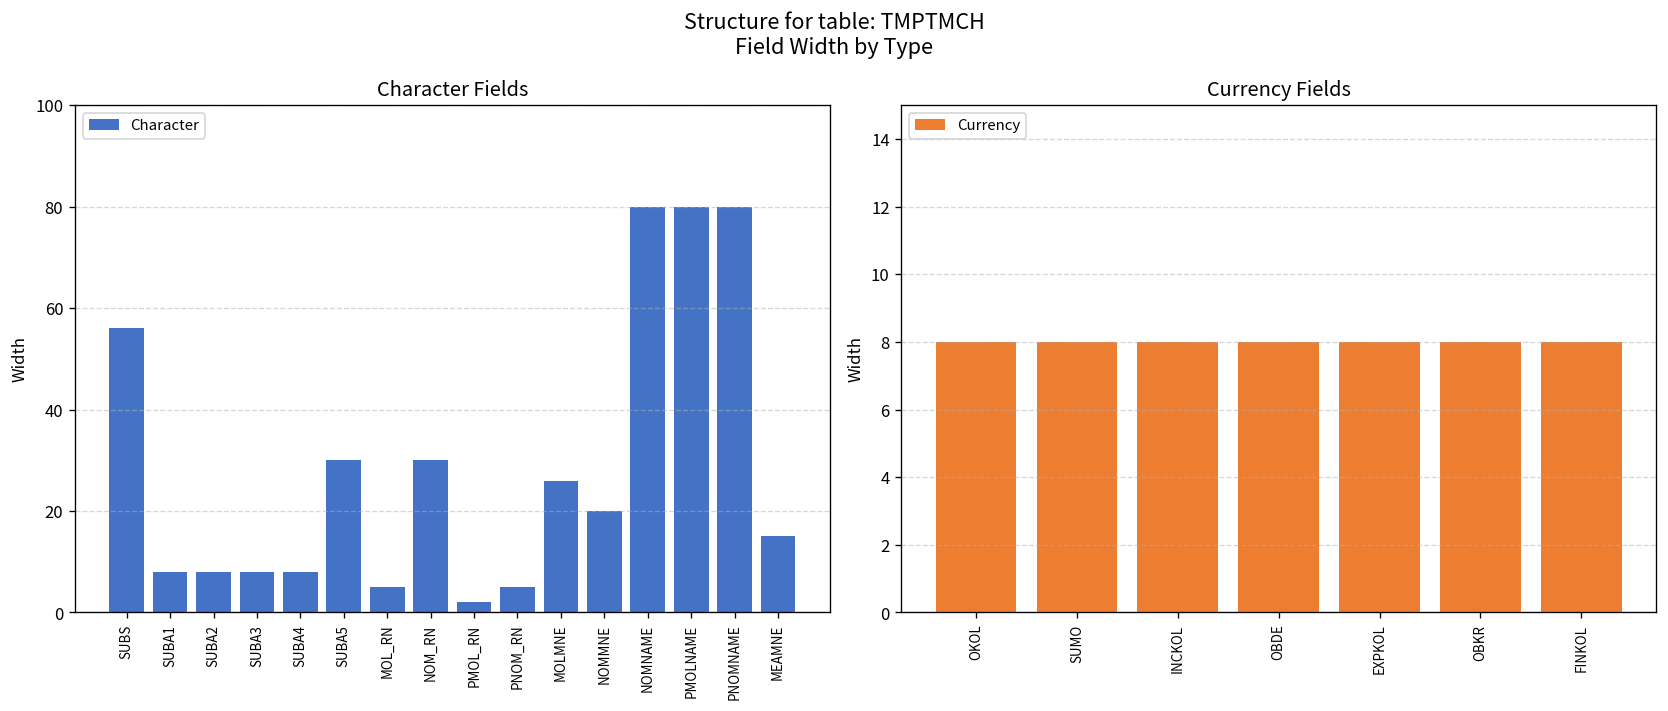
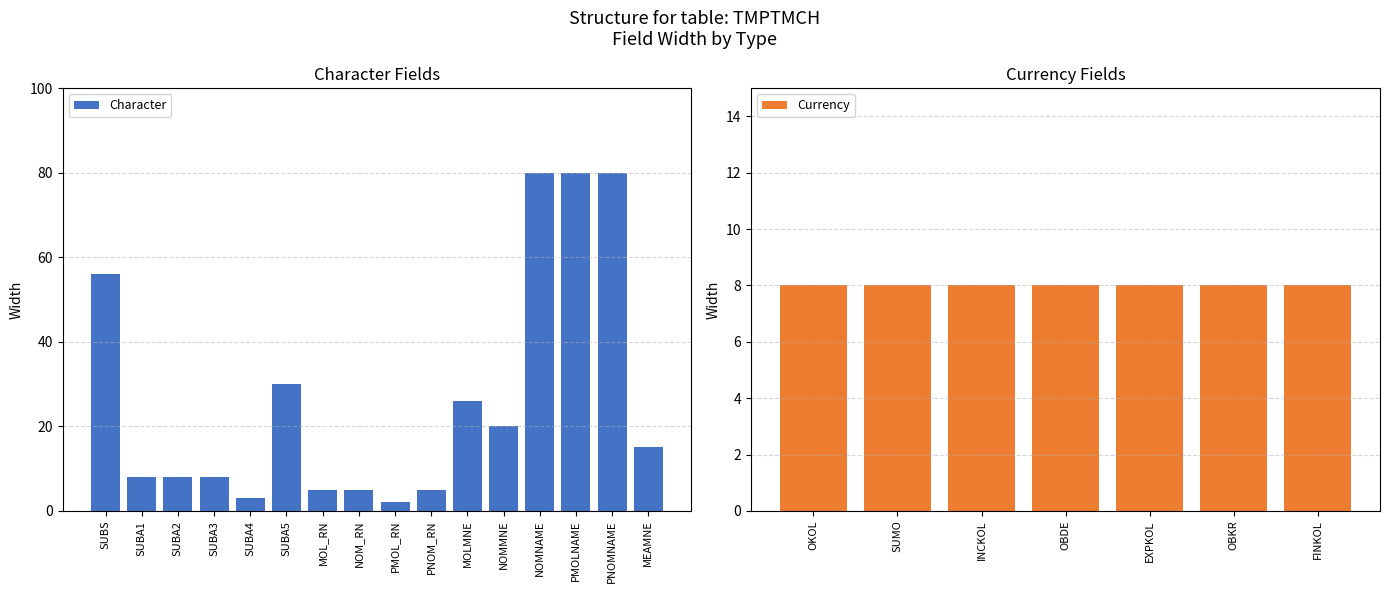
  {
    "Character Fields": {
      "SUBS": 56,
      "SUBA1": 8,
      "SUBA2": 8,
      "SUBA3": 8,
-     "SUBA4": 8,
+     "SUBA4": 3,
      "SUBA5": 30,
      "MOL_RN": 5,
-     "NOM_RN": 30,
+     "NOM_RN": 5,
      "PMOL_RN": 2,
      "PNOM_RN": 5,
      "MOLMNE": 26,
      "NOMMNE": 20,
      "NOMNAME": 80,
      "PMOLNAME": 80,
      "PNOMNAME": 80,
      "MEAMNE": 15
    },
    "Currency Fields": {
      "OKOL": 8.0,
      "SUMO": 8.0,
      "INCKOL": 8.0,
      "OBDE": 8.0,
      "EXPKOL": 8.0,
      "OBKR": 8.0,
      "FINKOL": 8.0
    }
  }
